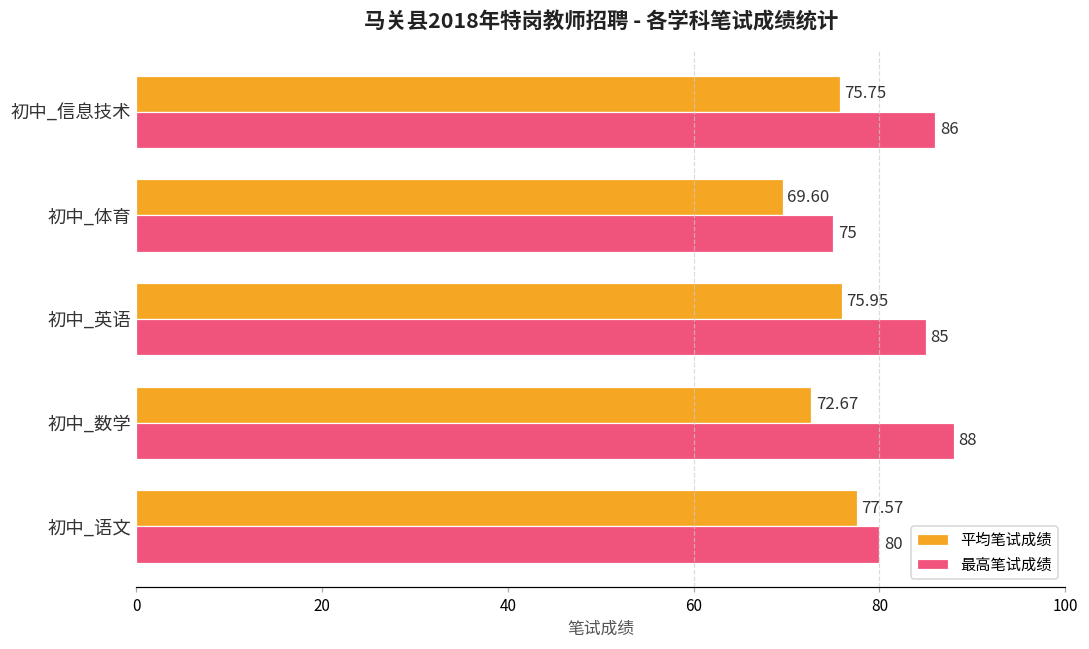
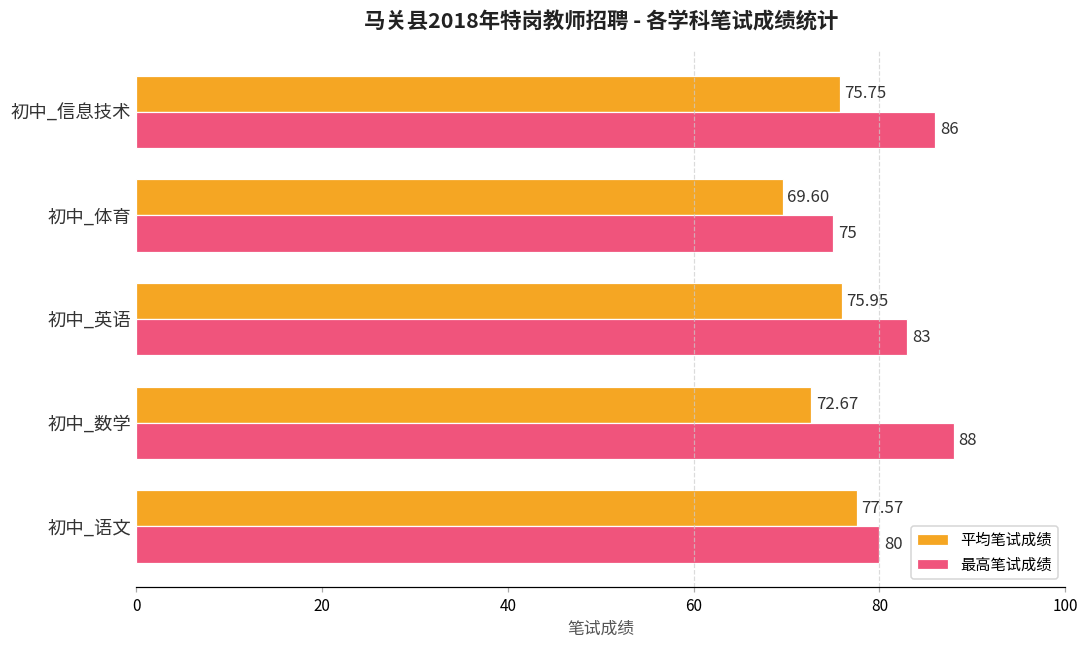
  {
    "平均笔试成绩": {
      "初中_信息技术": 75.75,
      "初中_体育": 69.60,
      "初中_英语": 75.95,
      "初中_数学": 72.67,
      "初中_语文": 77.57
    },
    "最高笔试成绩": {
      "初中_信息技术": 86,
      "初中_体育": 75,
-     "初中_英语": 85,
+     "初中_英语": 83,
      "初中_数学": 88,
      "初中_语文": 80
    }
  }
